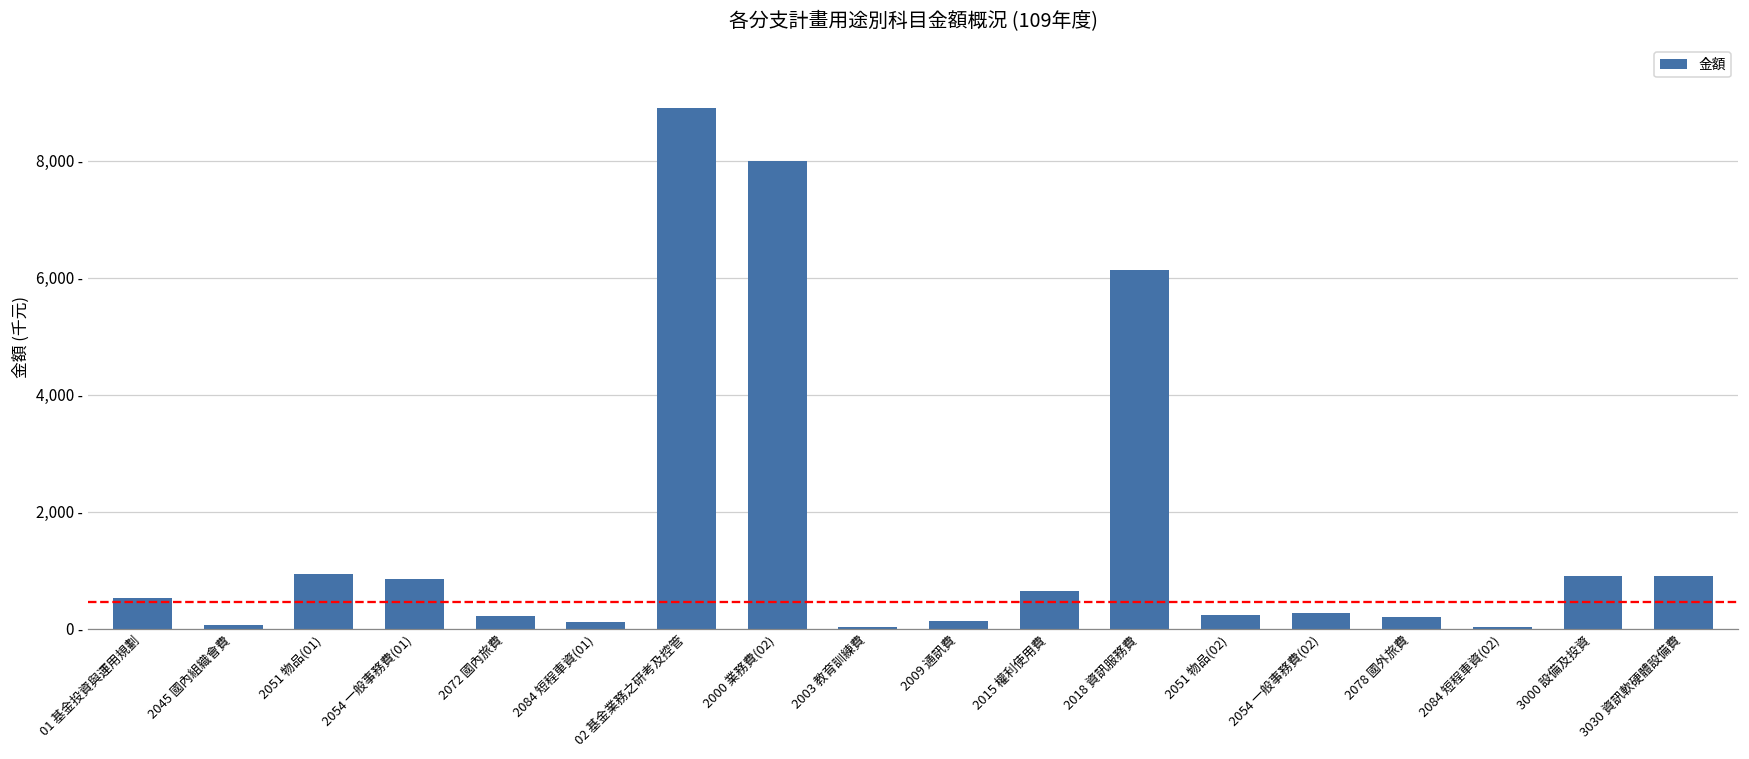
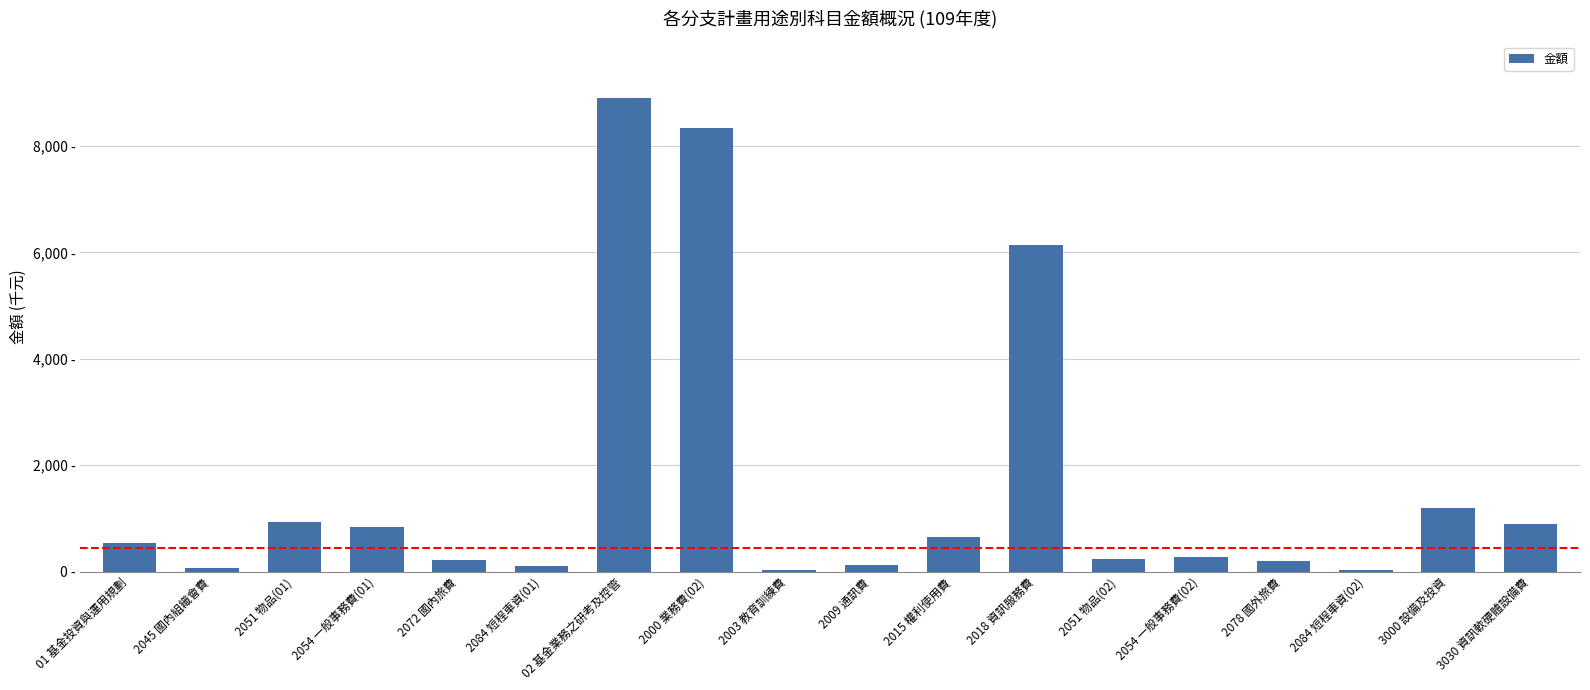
  {
    "01 基金投資與運用規劃": "500 -",
    "2045 國內組織會費": "100 -",
    "2051 物品(01)": "900 -",
    "2054 一般事務費(01)": "800 -",
    "2072 國內旅費": "200 -",
    "2084 短程車資(01)": "100 -",
    "02 基金業務之研考及控管": "8,900 -",
-   "2000 業務費(02)": "8,000 -",
+   "2000 業務費(02)": "8,300 -",
    "2009 通訊費": "100 -",
    "2015 權利使用費": "700 -",
    "2018 資訊服務費": "6,100 -",
    "2051 物品(02)": "200 -",
    "2054 一般事務費(02)": "300 -",
    "2078 國外旅費": "200 -",
-   "3000 設備及投資": "900 -",
+   "3000 設備及投資": "1,200 -",
    "3030 資訊軟硬體設備費": "900 -"
  }
